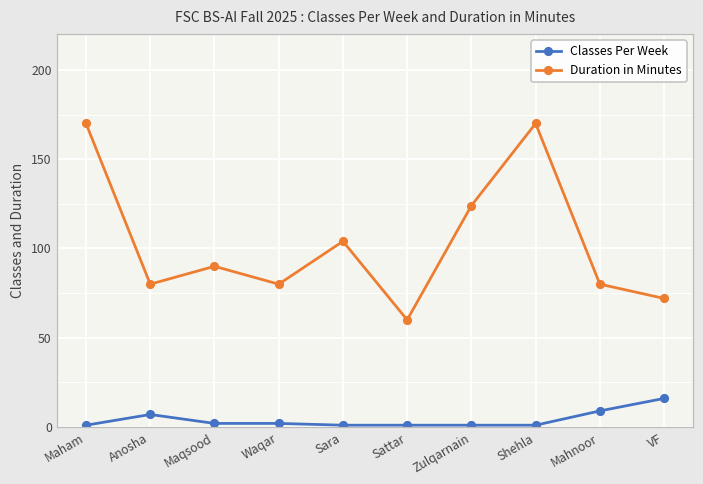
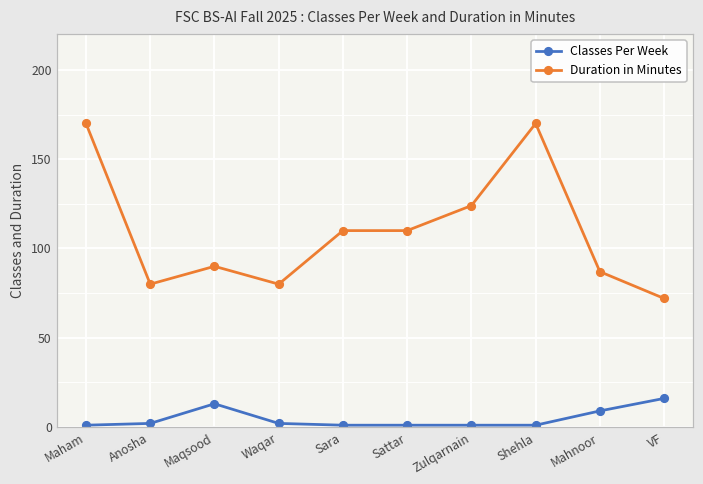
  {
    "Classes Per Week": {
      "Maham": 1,
-     "Anosha": 7,
-     "Maqsood": 2,
+     "Anosha": 2,
+     "Maqsood": 13,
      "Waqar": 2,
      "Sara": 1,
      "Sattar": 1,
      "Zulqarnain": 1,
      "Shehla": 1,
      "Mahnoor": 9,
      "VF": 16
    },
    "Duration in Minutes": {
      "Maham": 170,
      "Anosha": 80,
      "Maqsood": 90,
      "Waqar": 80,
-     "Sara": 104,
-     "Sattar": 60,
+     "Sara": 110,
+     "Sattar": 110,
      "Zulqarnain": 124,
      "Shehla": 170,
-     "Mahnoor": 80,
+     "Mahnoor": 87,
      "VF": 72
    }
  }
